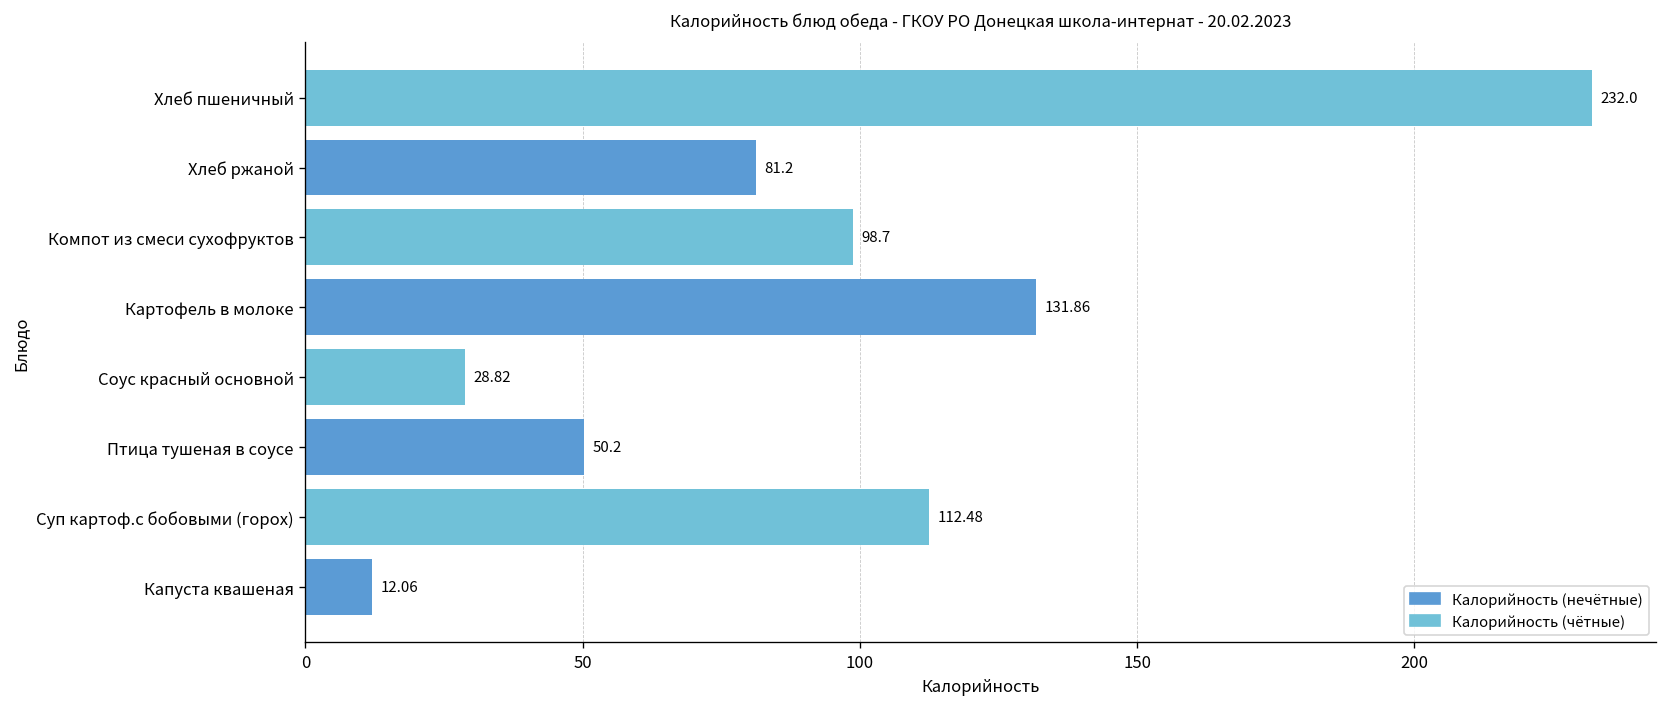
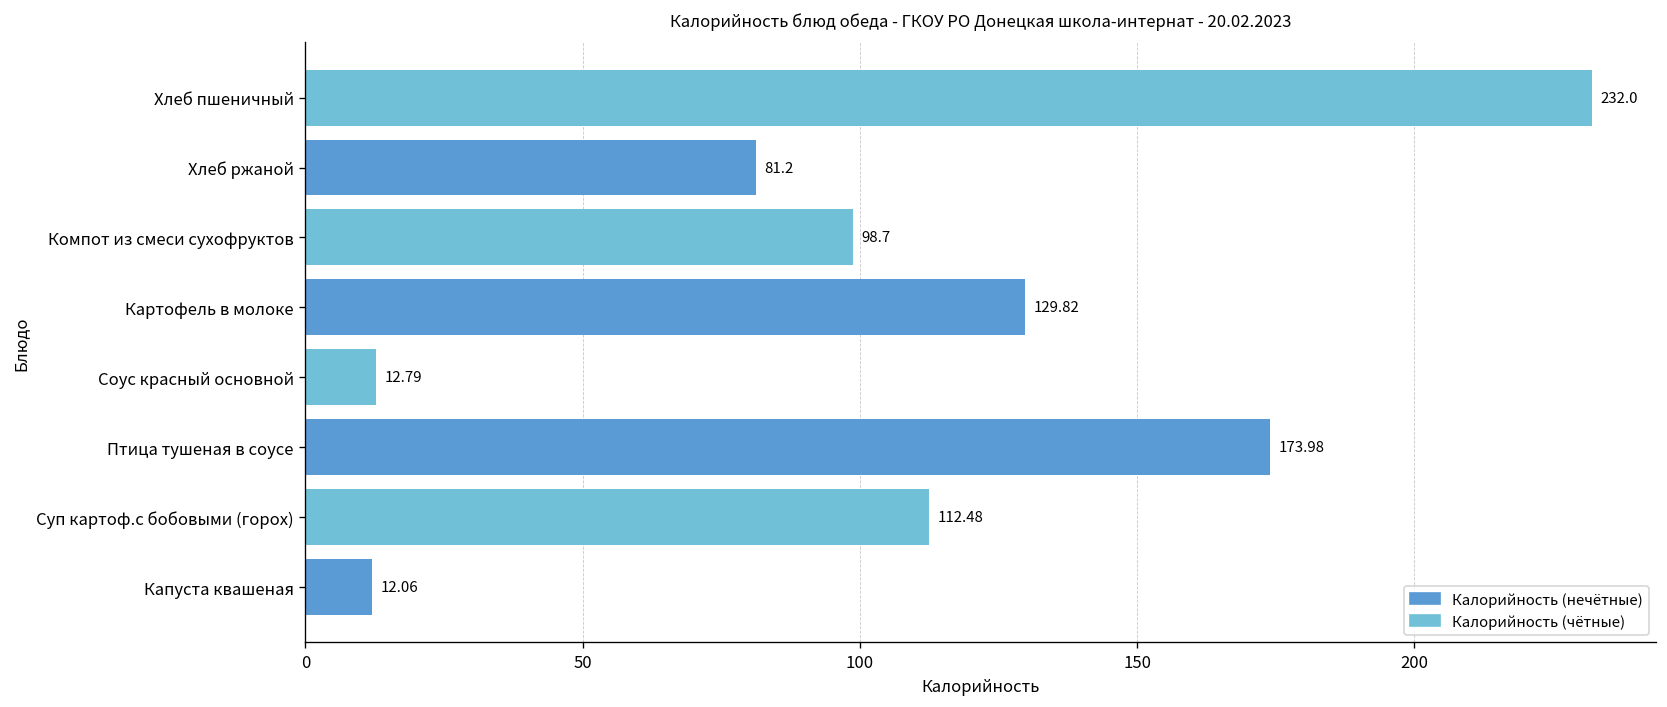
  {
    "Хлеб пшеничный": 232.0,
    "Хлеб ржаной": 81.2,
    "Компот из смеси сухофруктов": 98.7,
-   "Картофель в молоке": 131.86,
-   "Соус красный основной": 28.82,
-   "Птица тушеная в соусе": 50.2,
+   "Картофель в молоке": 129.82,
+   "Соус красный основной": 12.79,
+   "Птица тушеная в соусе": 173.98,
    "Суп картоф.с бобовыми (горох)": 112.48,
    "Капуста квашеная": 12.06
  }
